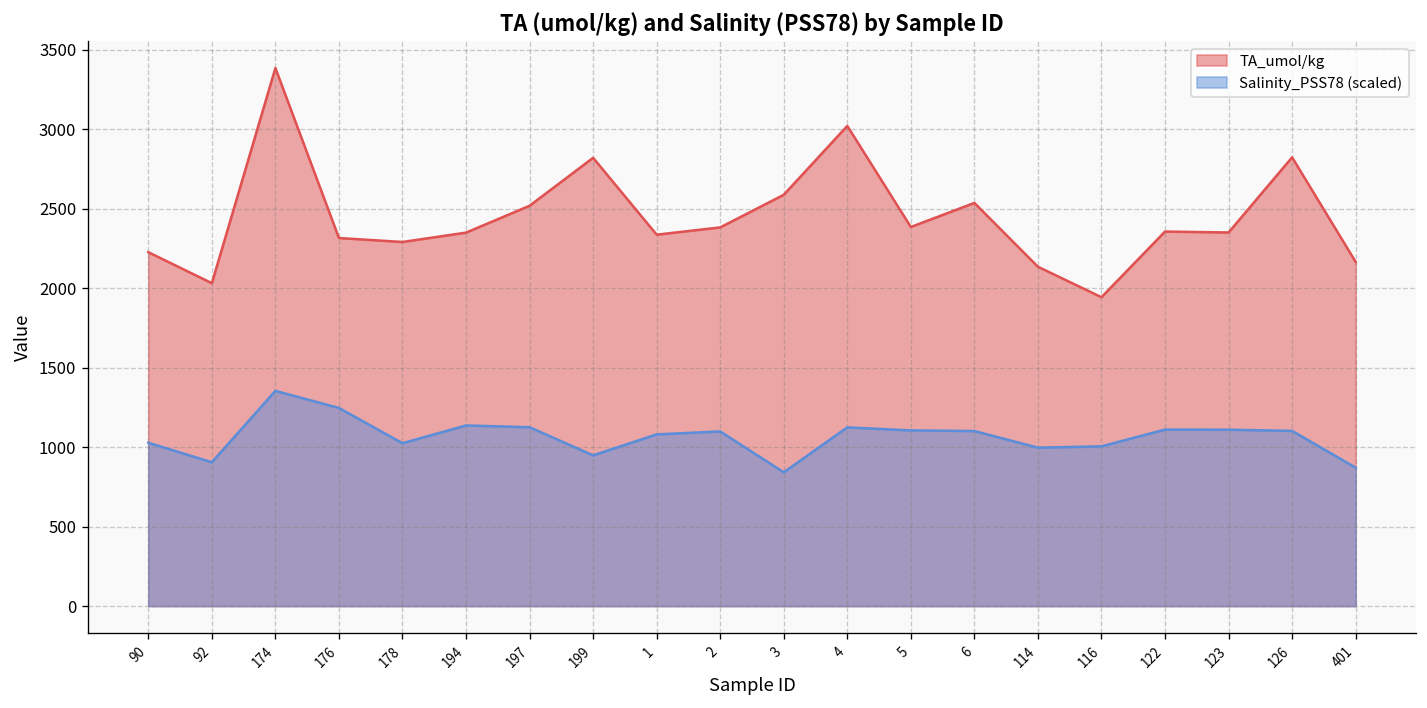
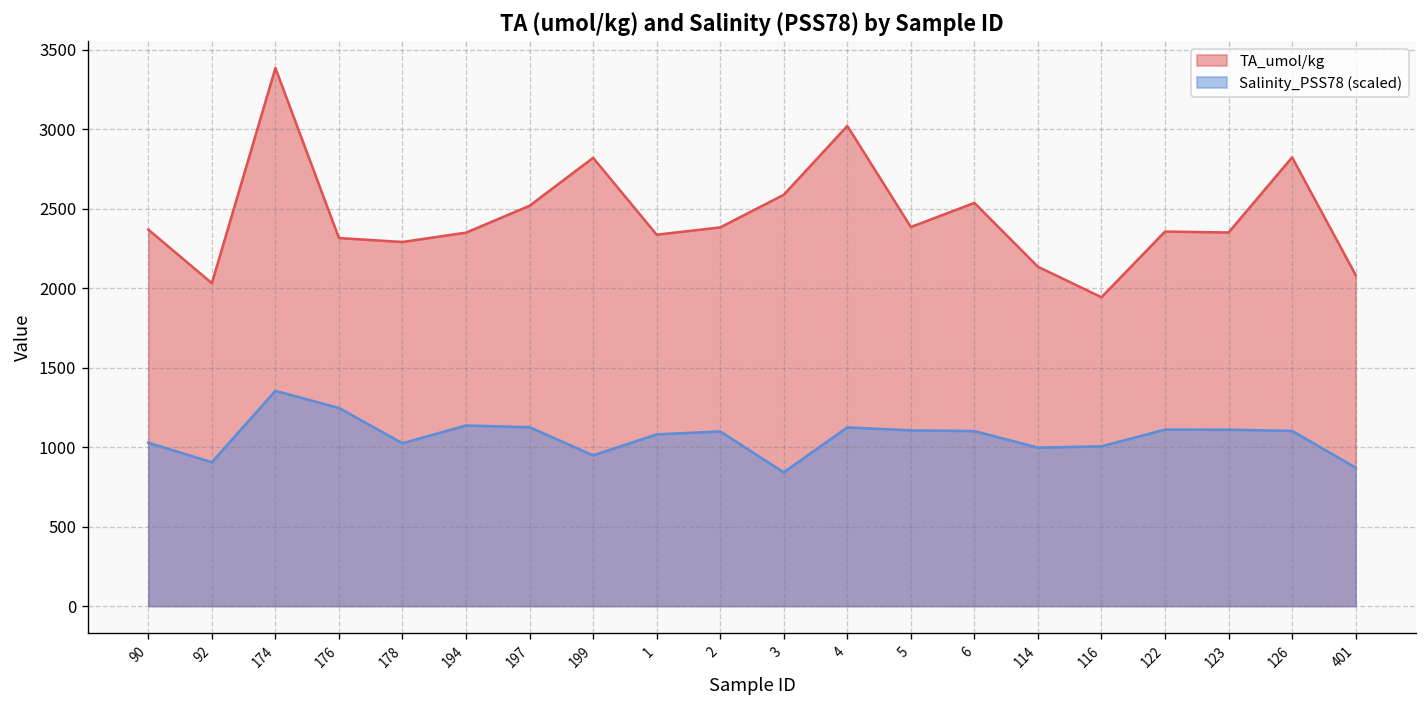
  {
    "TA_umol/kg": {
-     "90": 2230,
+     "90": 2370,
      "92": 2030,
      "174": 3380,
      "176": 2310,
      "178": 2290,
      "194": 2350,
      "197": 2520,
      "199": 2820,
      "1": 2340,
      "2": 2380,
      "3": 2590,
      "4": 3020,
      "5": 2380,
      "6": 2540,
      "114": 2130,
      "116": 1940,
      "122": 2360,
      "123": 2350,
      "126": 2820,
-     "401": 2160
+     "401": 2080
    },
    "Salinity_PSS78 (scaled)": {
      "90": 1030,
      "92": 900,
      "174": 1350,
      "176": 1250,
      "178": 1020,
      "194": 1140,
      "197": 1120,
      "199": 950,
      "1": 1080,
      "2": 1100,
      "3": 840,
      "4": 1120,
      "5": 1100,
      "6": 1100,
      "114": 1000,
      "116": 1000,
      "122": 1110,
      "123": 1110,
      "126": 1100,
      "401": 870
    }
  }
